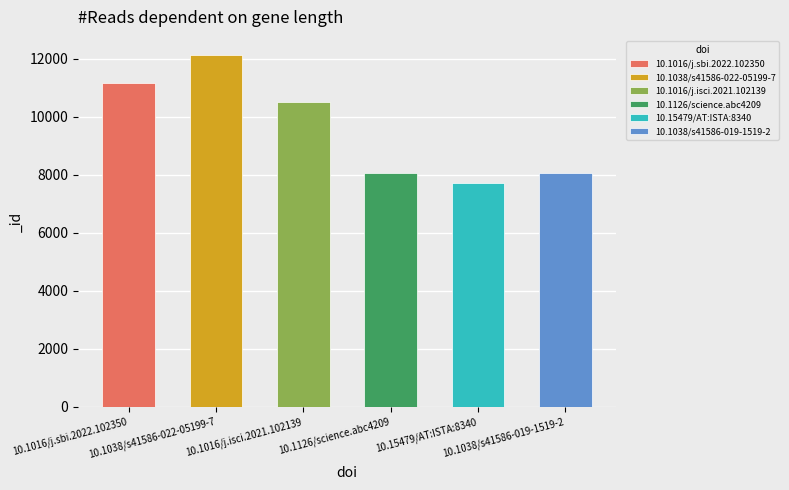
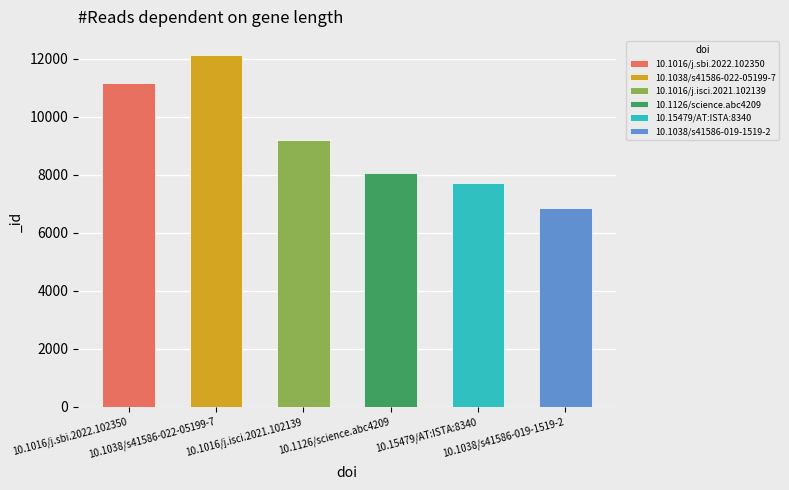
  {
    "10.1016/j.sbi.2022.102350": 11200,
    "10.1038/s41586-022-05199-7": 12100,
-   "10.1016/j.isci.2021.102139": 10500,
+   "10.1016/j.isci.2021.102139": 9200,
    "10.1126/science.abc4209": 8100,
    "10.15479/AT:ISTA:8340": 7700,
-   "10.1038/s41586-019-1519-2": 8100
+   "10.1038/s41586-019-1519-2": 6800
  }
